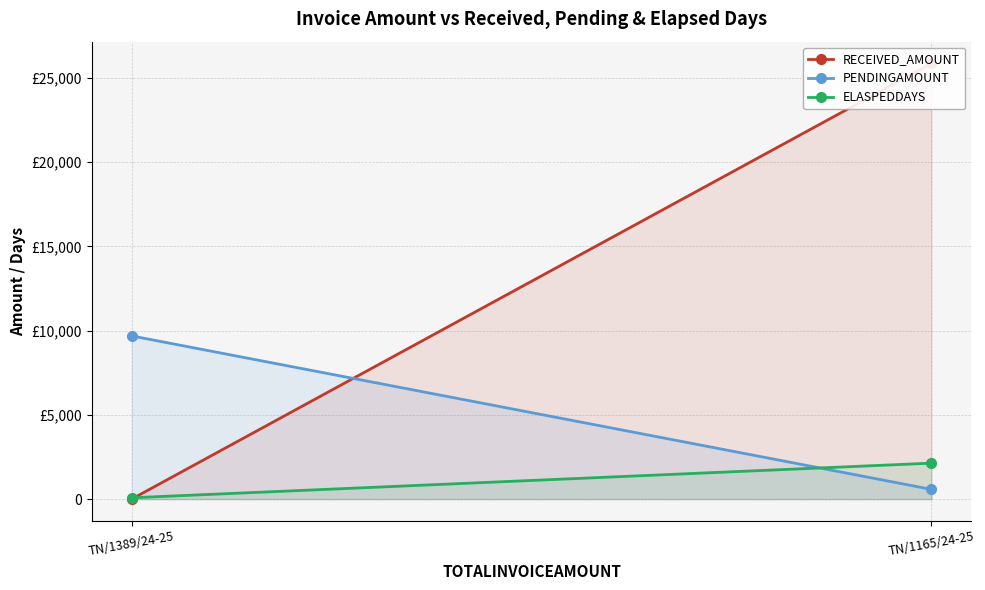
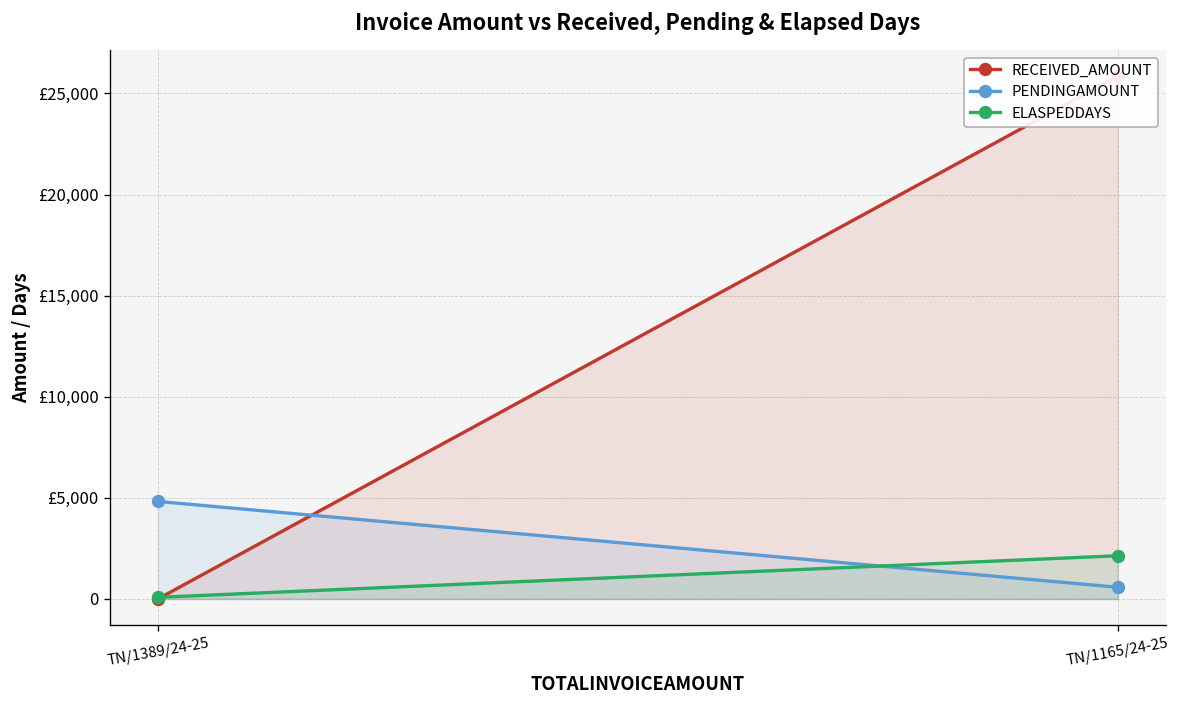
  {
    "PENDINGAMOUNT": {
-     "TN/1389/24-25": "£9,700",
+     "TN/1389/24-25": "£4,800",
      "TN/1165/24-25": "£600"
    },
    "ELASPEDDAYS": {
      "TN/1165/24-25": "£2,100"
    }
  }
